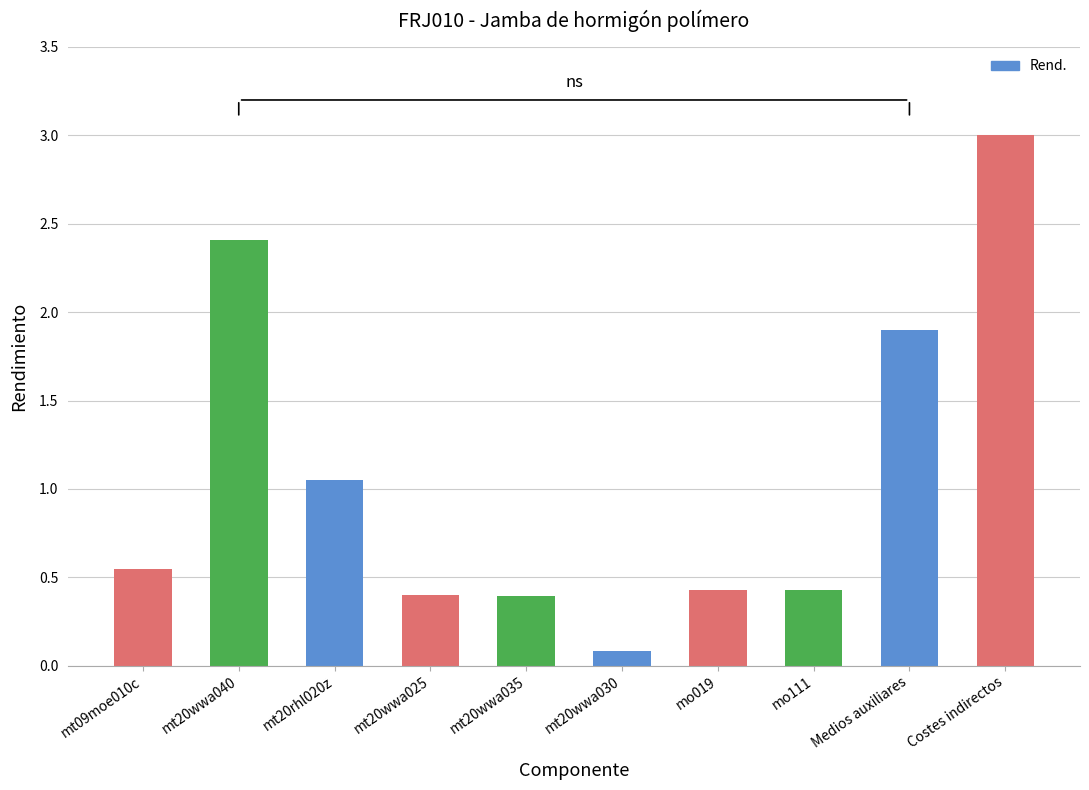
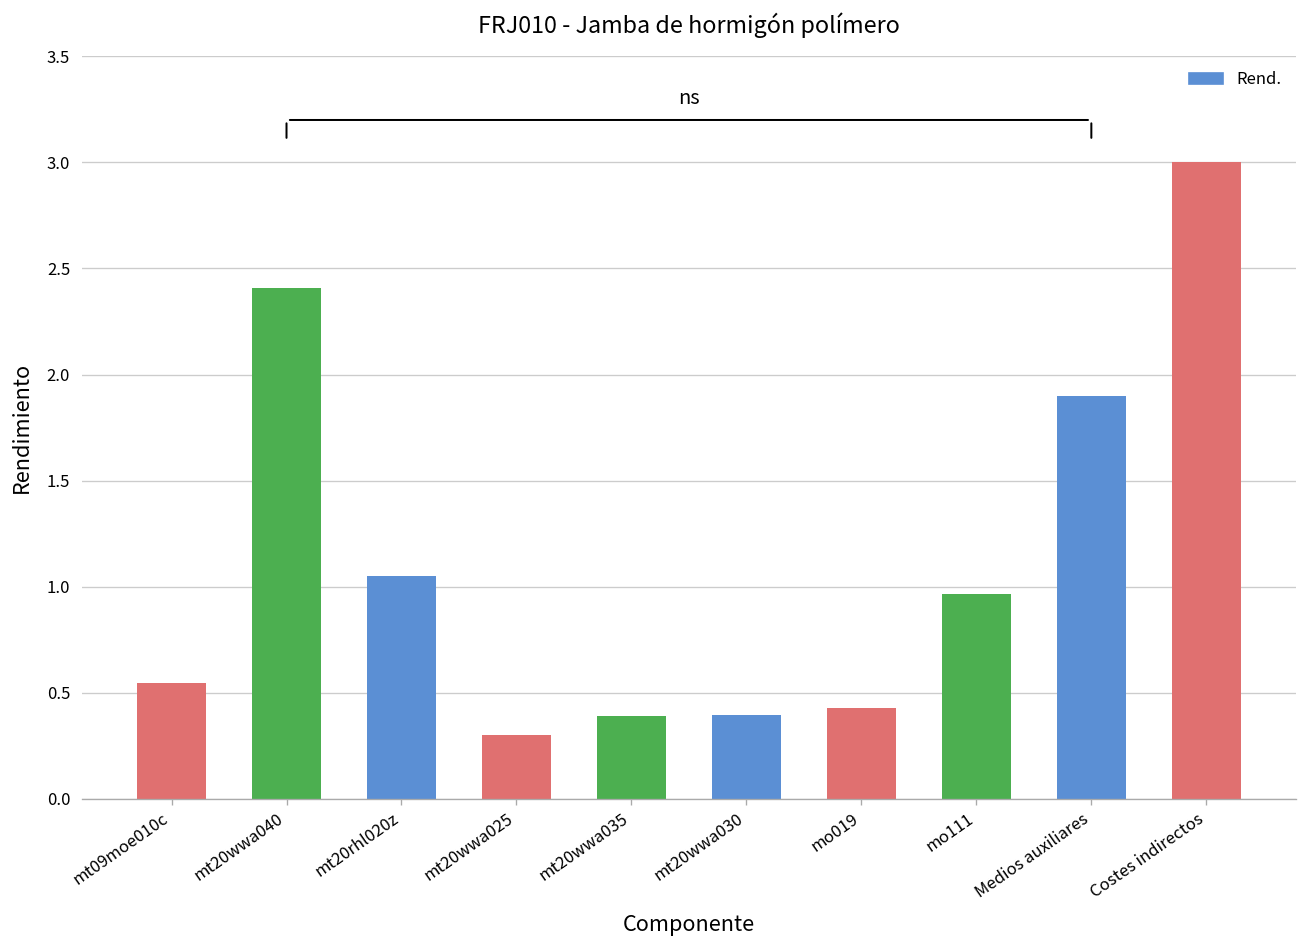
  {
    "mt09moe010c": 0.55,
    "mt20wwa040": 2.41,
    "mt20rhl020z": 1.05,
-   "mt20wwa025": 0.4,
+   "mt20wwa025": 0.3,
    "mt20wwa035": 0.39,
-   "mt20wwa030": 0.08,
+   "mt20wwa030": 0.40,
    "mo019": 0.43,
-   "mo111": 0.43,
+   "mo111": 0.97,
    "Medios auxiliares": 1.90,
    "Costes indirectos": 3.00
  }
